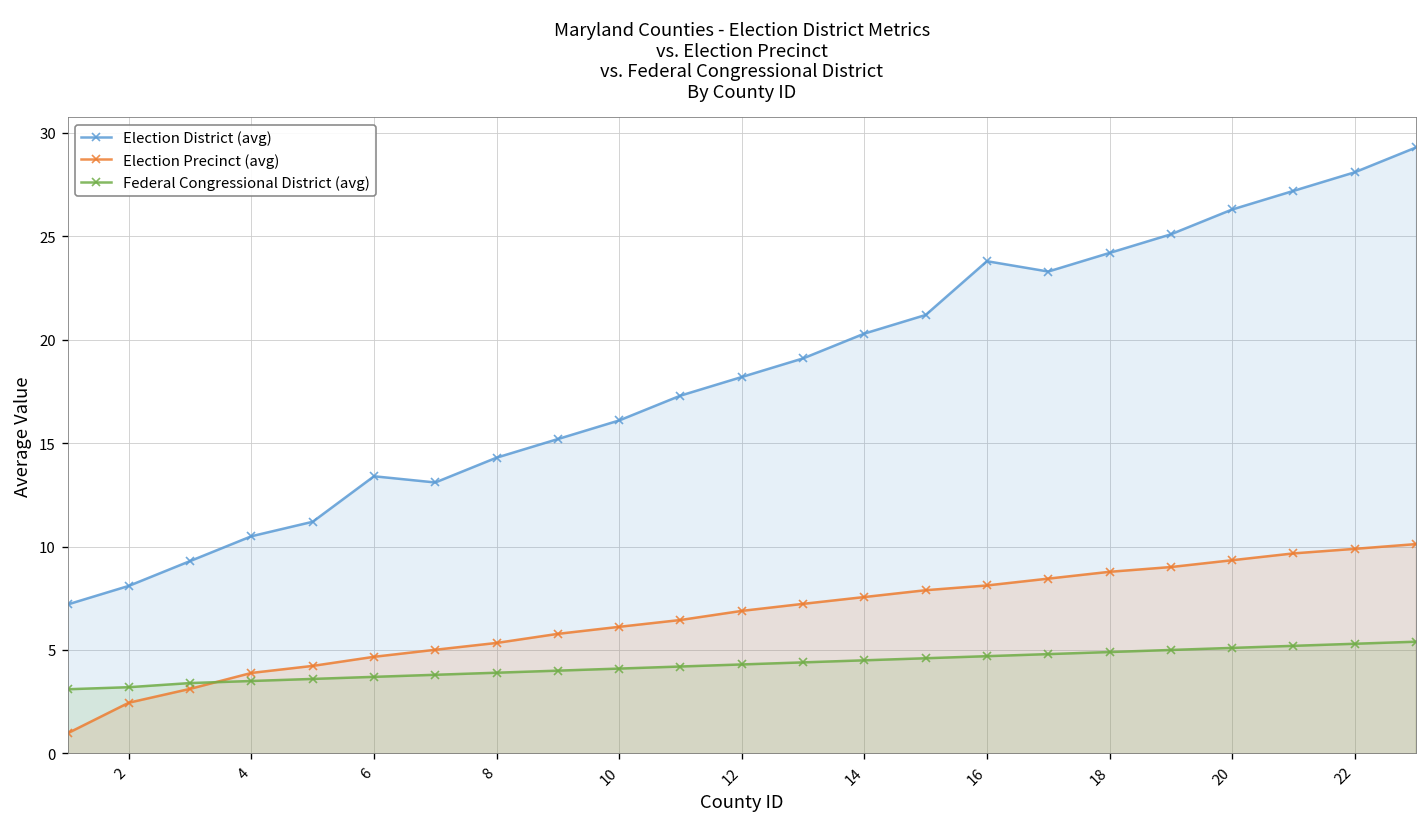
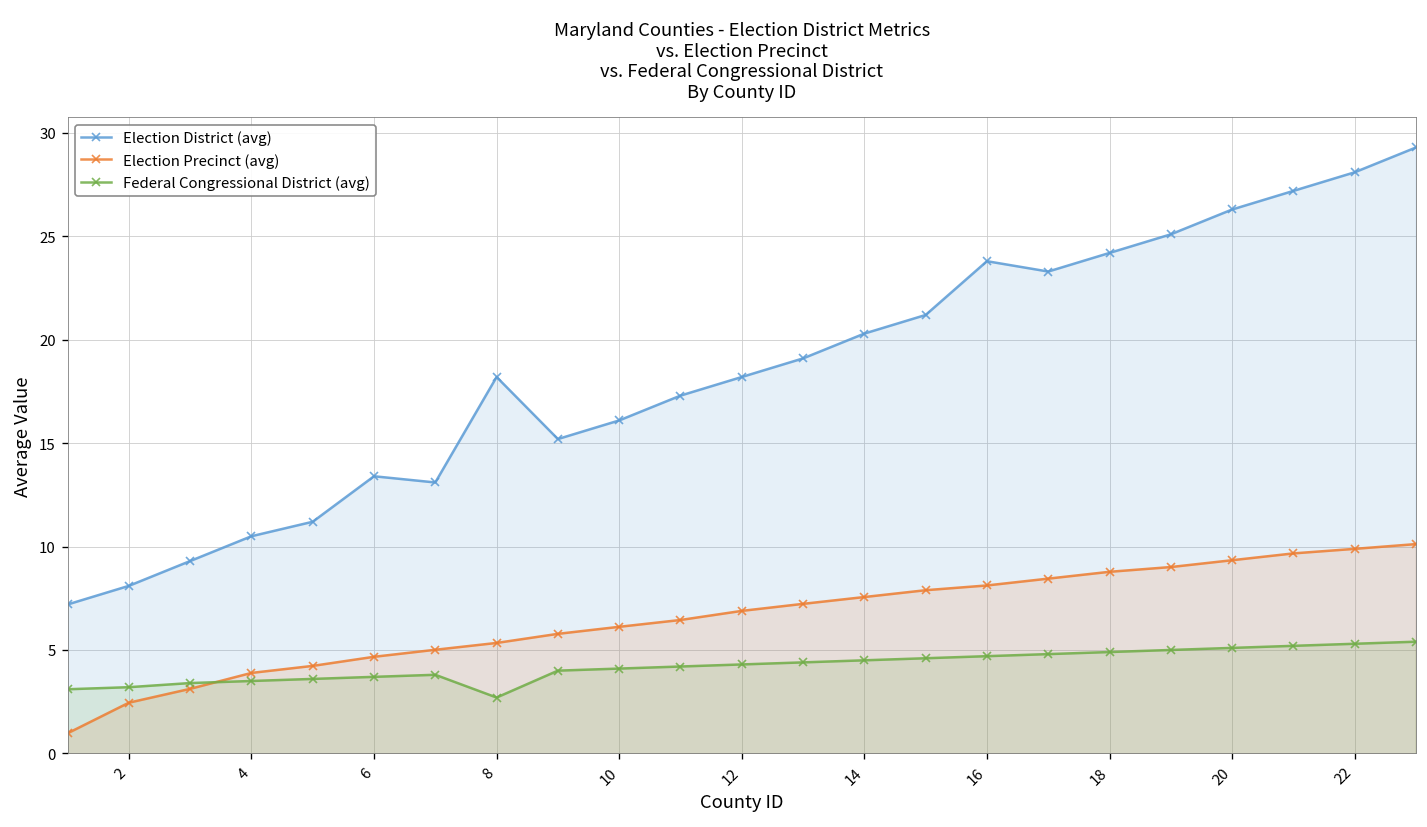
  {
    "Election District (avg)": {
      "2": 8.1,
      "4": 10.5,
      "6": 13.4,
-     "8": 14.3,
+     "8": 18.2,
      "10": 16.1,
      "12": 18.2,
      "14": 20.3,
      "16": 23.8,
      "18": 24.2,
      "20": 26.3,
      "22": 28.1
    },
    "Election Precinct (avg)": {
      "2": 2.5,
      "4": 3.9,
      "6": 4.7,
      "8": 5.3,
      "10": 6.1,
      "12": 6.9,
      "14": 7.6,
      "16": 8.1,
      "18": 8.8,
      "20": 9.3,
      "22": 9.9
    },
    "Federal Congressional District (avg)": {
      "2": 3.2,
      "4": 3.5,
      "6": 3.7,
-     "8": 3.9,
+     "8": 2.7,
      "10": 4.1,
      "12": 4.3,
      "14": 4.5,
      "16": 4.7,
      "18": 4.9,
      "20": 5.1,
      "22": 5.3
    }
  }
